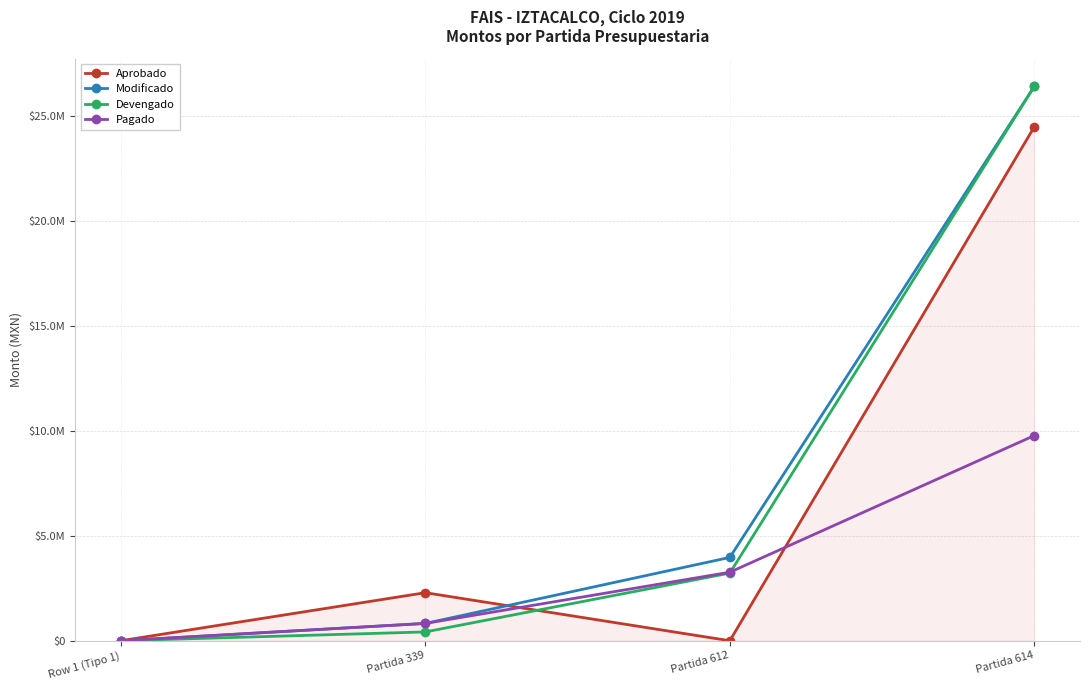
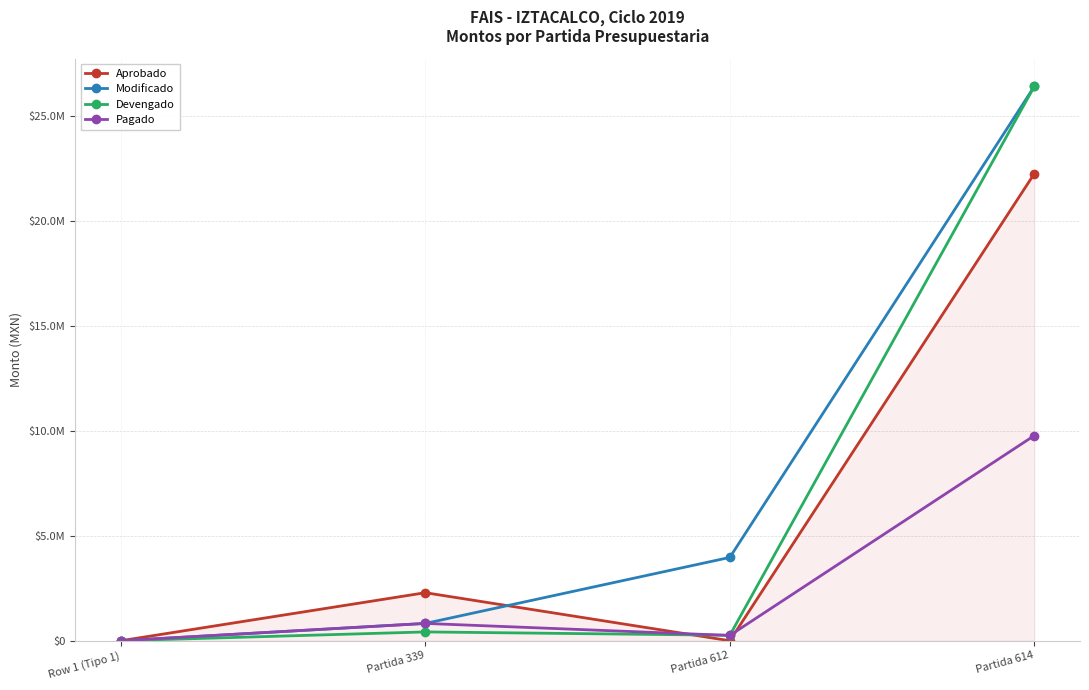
  {
    "Aprobado": {
      "Partida 339": "$2300000",
      "Partida 612": "$0",
-     "Partida 614": "$24500000"
+     "Partida 614": "$22300000"
    },
    "Modificado": {
      "Partida 612": "$4000000"
    },
    "Devengado": {
      "Partida 339": "$400000",
-     "Partida 612": "$3200000"
+     "Partida 612": "$300000"
    },
    "Pagado": {
-     "Partida 612": "$3300000",
+     "Partida 612": "$300000",
      "Partida 614": "$9800000"
    }
  }
